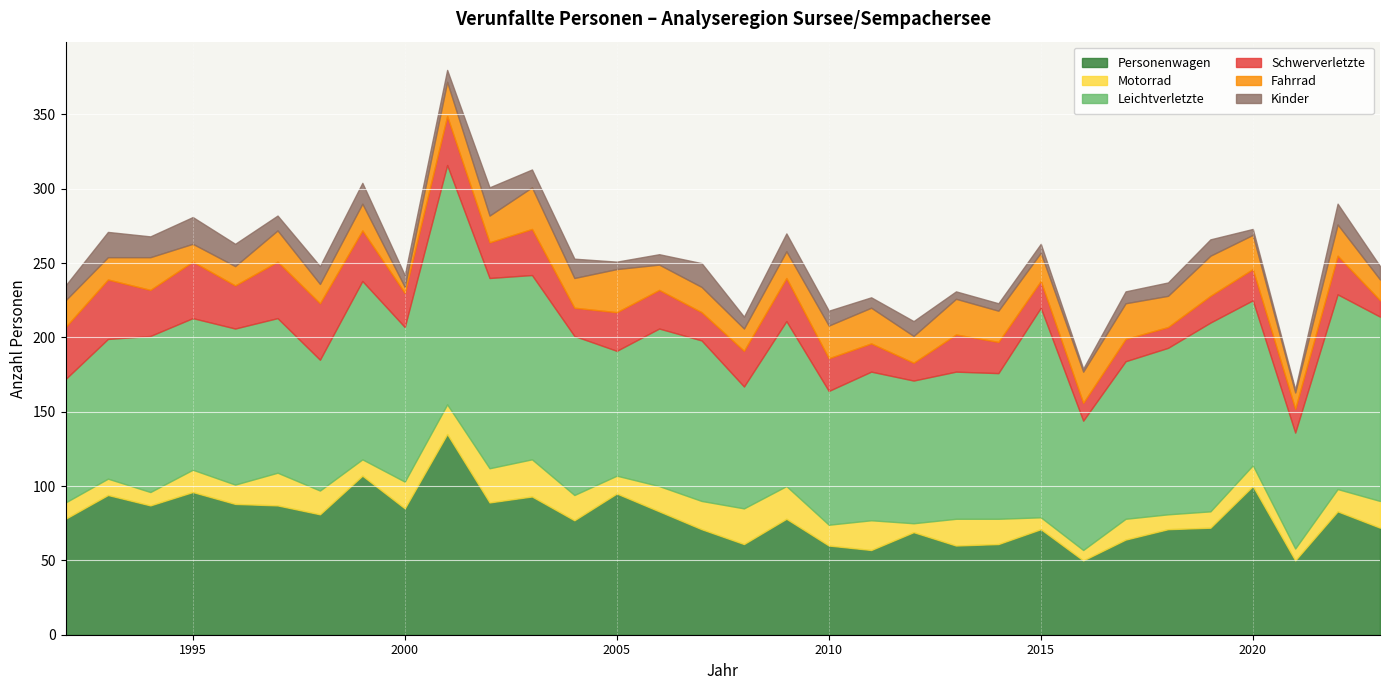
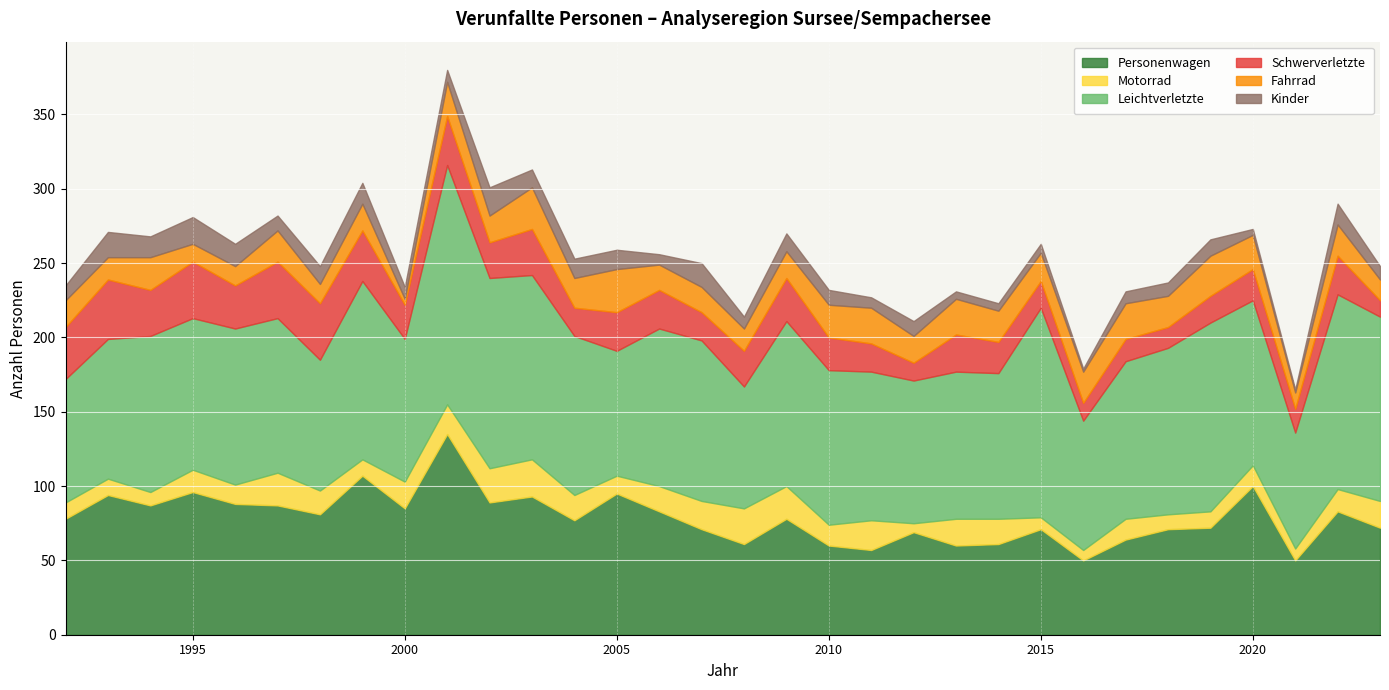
  {
    "Personenwagen": {
      "1995": 96,
      "2000": 85,
      "2005": 95,
      "2010": 60,
      "2015": 71,
      "2020": 100
    },
    "Motorrad": {
      "1995": 15,
      "2000": 18,
      "2005": 12,
      "2010": 14,
      "2015": 8,
      "2020": 14
    },
    "Leichtverletzte": {
      "1995": 102,
-     "2000": 104,
+     "2000": 96,
      "2005": 84,
-     "2010": 90,
+     "2010": 104,
      "2015": 141,
      "2020": 111
    },
    "Schwerverletzte": {
      "1995": 38,
      "2000": 23,
      "2005": 26,
      "2010": 22,
      "2015": 18,
      "2020": 21
    },
    "Fahrrad": {
      "1995": 12,
      "2000": 4,
      "2005": 29,
      "2010": 22,
      "2015": 19,
      "2020": 23
    },
    "Kinder": {
      "1995": 18,
      "2000": 8,
-     "2005": 5,
+     "2005": 13,
      "2010": 10,
      "2015": 6,
      "2020": 4
    }
  }
